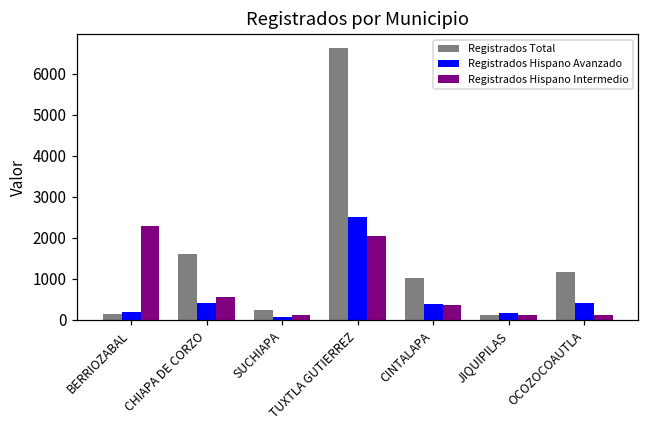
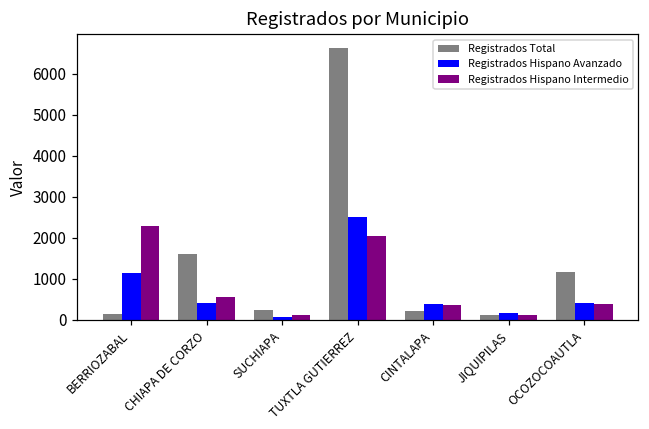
  {
    "Registrados Total": {
      "BERRIOZABAL": 100,
      "CHIAPA DE CORZO": 1600,
      "SUCHIAPA": 200,
      "TUXTLA GUTIERREZ": 6600,
-     "CINTALAPA": 1000,
+     "CINTALAPA": 200,
      "JIQUIPILAS": 100,
      "OCOZOCOAUTLA": 1200
    },
    "Registrados Hispano Avanzado": {
-     "BERRIOZABAL": 200,
+     "BERRIOZABAL": 1100,
      "CHIAPA DE CORZO": 400,
      "SUCHIAPA": 100,
      "TUXTLA GUTIERREZ": 2500,
      "CINTALAPA": 400,
      "JIQUIPILAS": 200,
      "OCOZOCOAUTLA": 400
    },
    "Registrados Hispano Intermedio": {
      "BERRIOZABAL": 2300,
      "CHIAPA DE CORZO": 600,
      "SUCHIAPA": 100,
      "TUXTLA GUTIERREZ": 2000,
      "CINTALAPA": 400,
      "JIQUIPILAS": 100,
-     "OCOZOCOAUTLA": 100
+     "OCOZOCOAUTLA": 400
    }
  }
